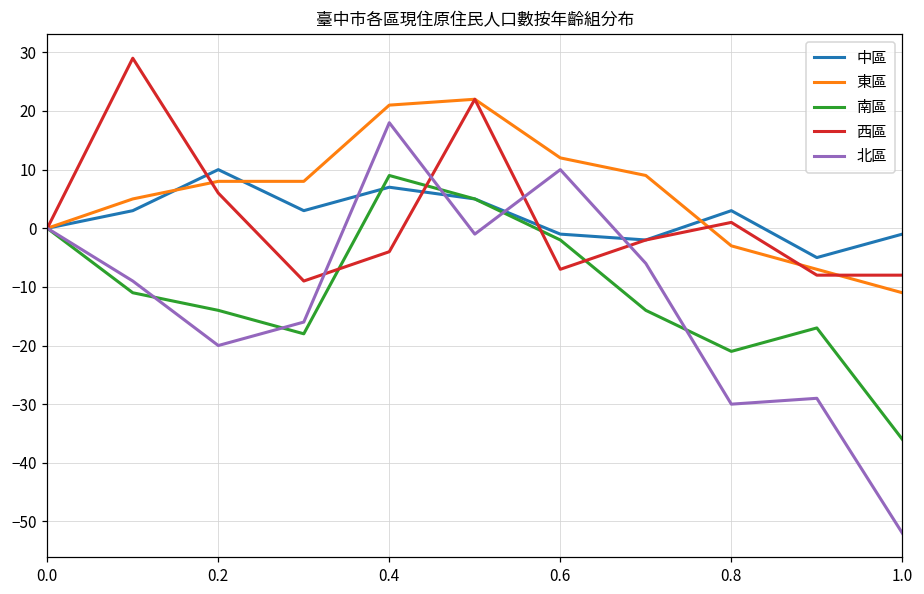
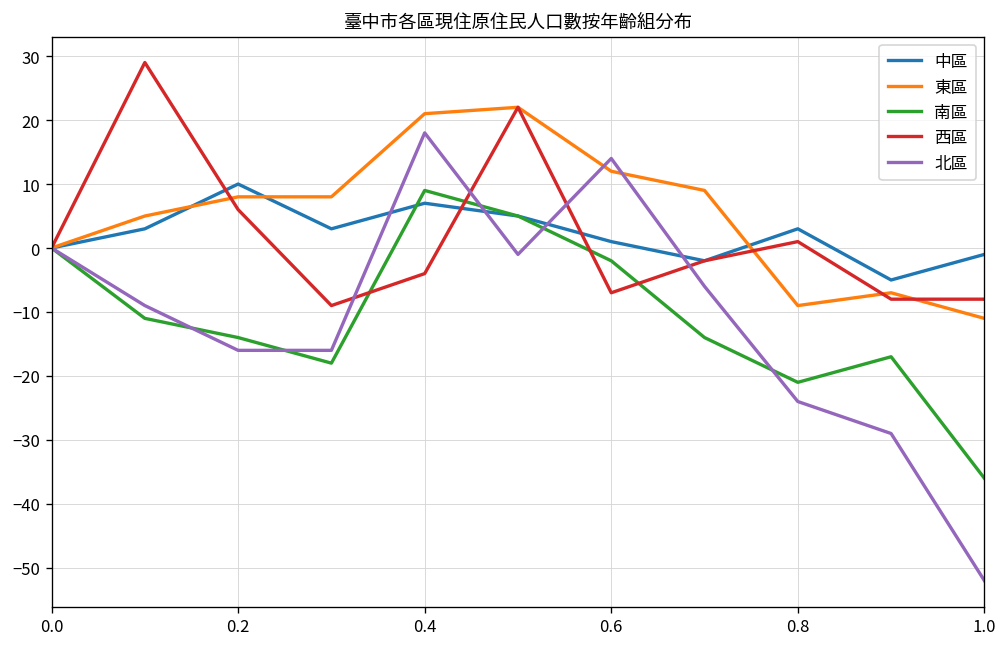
  {
    "中區": {
      "0.2": 10,
      "0.4": 7,
-     "0.6": -1,
+     "0.6": 1,
      "0.8": 3,
      "1.0": -1
    },
    "東區": {
      "0.2": 8,
      "0.4": 21,
      "0.6": 12,
-     "0.8": -3,
+     "0.8": -9,
      "1.0": -11
    },
    "南區": {
      "0.2": -14,
      "0.4": 9,
      "0.6": -2,
      "0.8": -21,
      "1.0": -36
    },
    "西區": {
      "0.2": 6,
      "0.4": -4,
      "0.6": -7,
      "0.8": 1,
      "1.0": -8
    },
    "北區": {
-     "0.2": -20,
+     "0.2": -16,
      "0.4": 18,
-     "0.6": 10,
-     "0.8": -30,
+     "0.6": 14,
+     "0.8": -24,
      "1.0": -52
    }
  }
